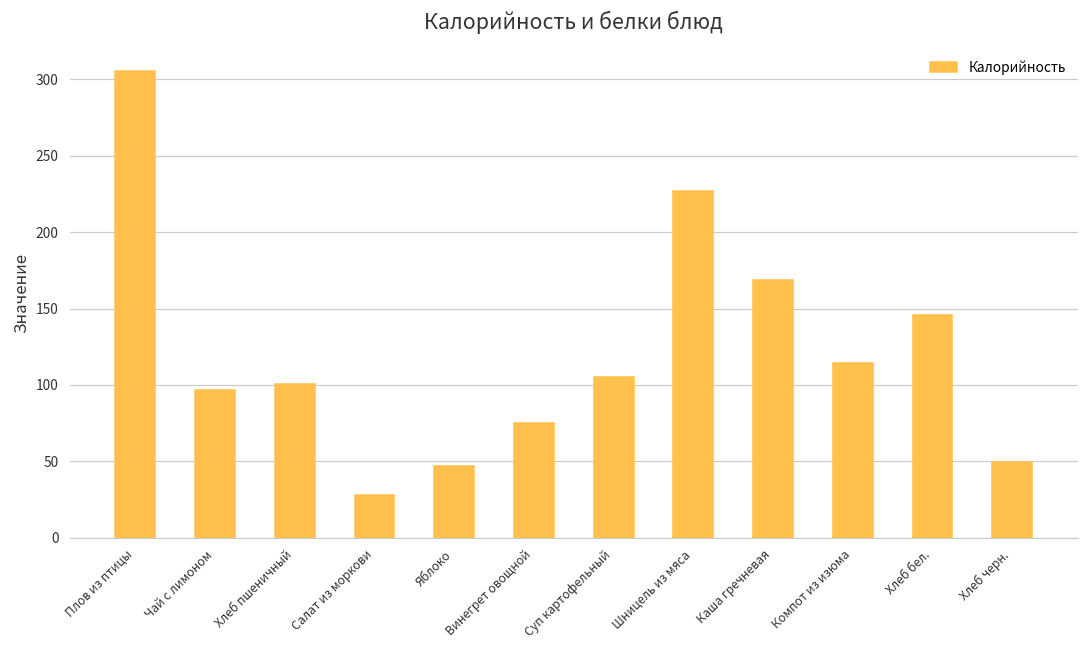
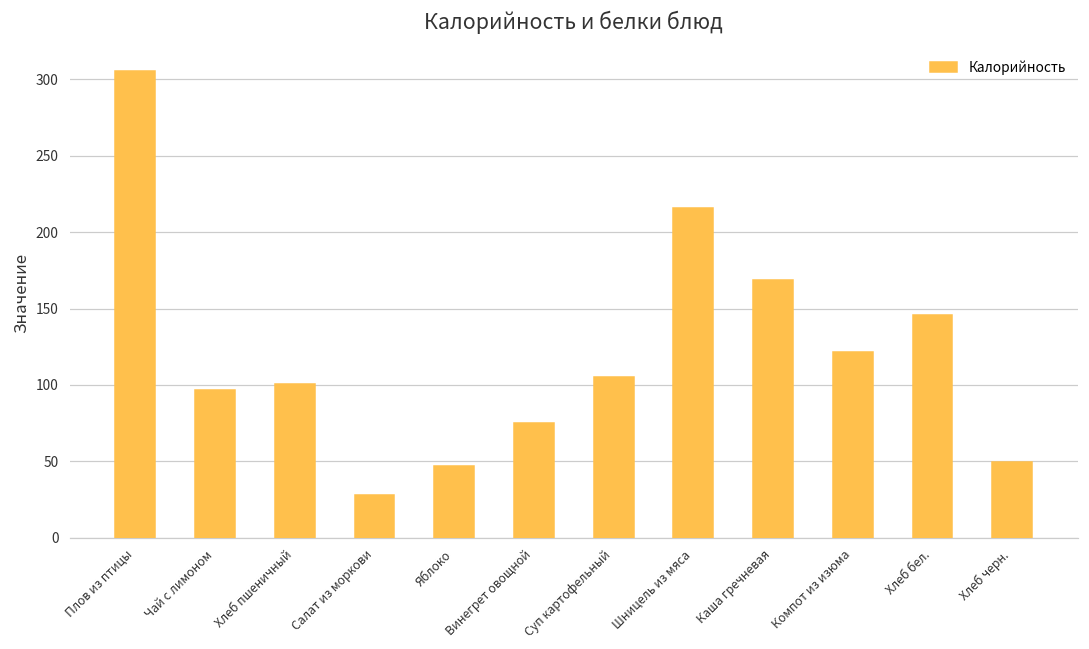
  {
    "Плов из птицы": 305,
    "Чай с лимоном": 97,
    "Хлеб пшеничный": 101,
    "Салат из моркови": 28,
    "Яблоко": 47,
    "Винегрет овощной": 75,
    "Суп картофельный": 105,
-   "Шницель из мяса": 227,
+   "Шницель из мяса": 215,
    "Каша гречневая": 168,
-   "Компот из изюма": 115,
+   "Компот из изюма": 121,
    "Хлеб бел.": 146,
    "Хлеб черн.": 49
  }
